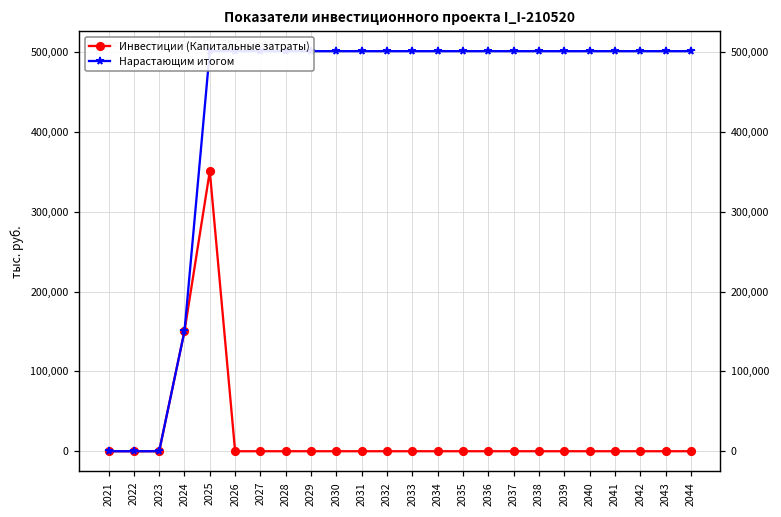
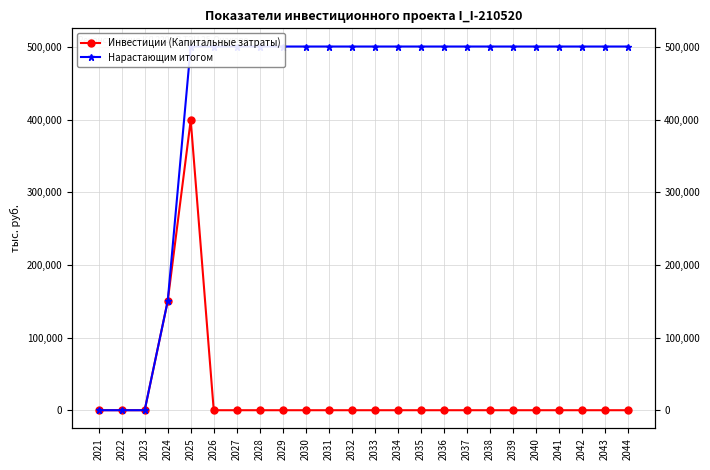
  {
    "Инвестиции (Капитальные затраты)": {
-     "2025": "350,000",
+     "2025": "400,000",
      "2026": "0",
      "2027": "0",
      "2028": "0",
      "2029": "0",
      "2030": "0",
      "2031": "0",
      "2032": "0",
      "2033": "0",
      "2034": "0",
      "2035": "0",
      "2036": "0",
      "2037": "0",
      "2038": "0",
      "2039": "0",
      "2040": "0",
      "2041": "0",
      "2042": "0",
      "2043": "0",
      "2044": "0"
    },
    "Нарастающим итогом": {
      "2030": "500,000",
      "2031": "500,000",
      "2032": "500,000",
      "2033": "500,000",
      "2034": "500,000",
      "2035": "500,000",
      "2036": "500,000",
      "2037": "500,000",
      "2038": "500,000",
      "2039": "500,000",
      "2040": "500,000",
      "2041": "500,000",
      "2042": "500,000",
      "2043": "500,000",
      "2044": "500,000"
    }
  }
